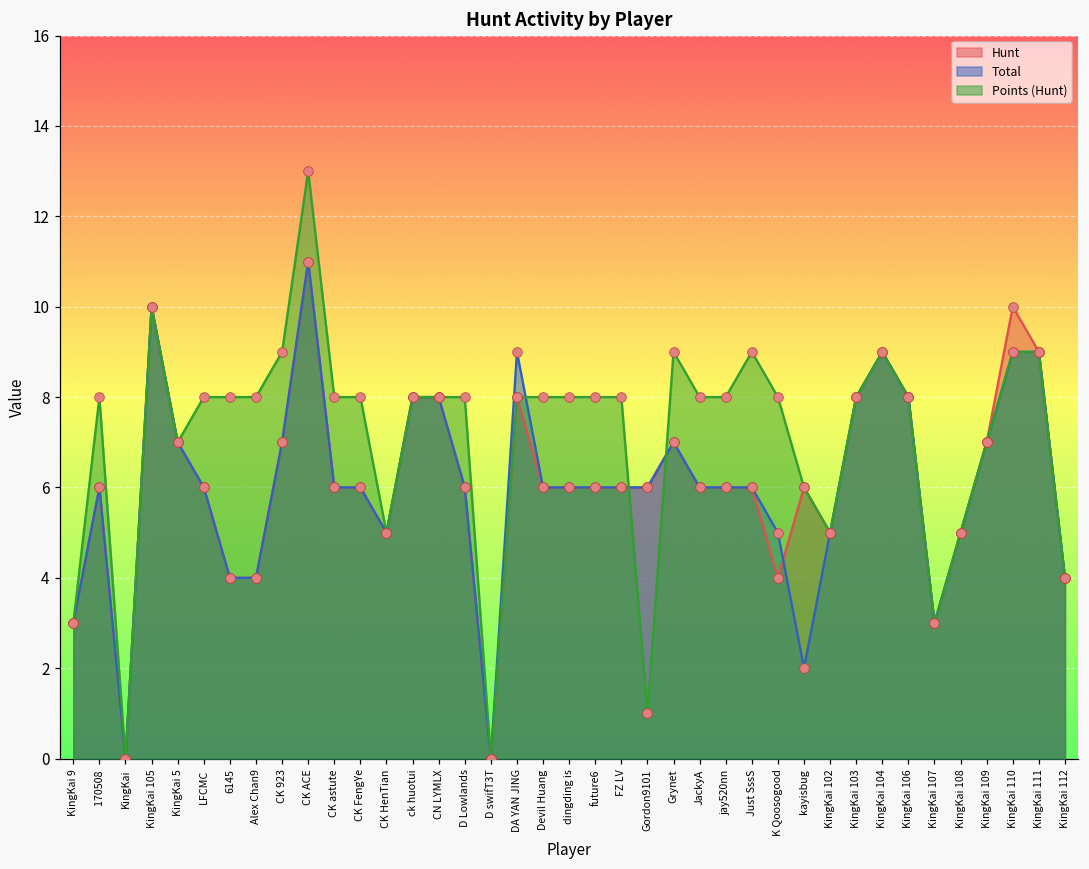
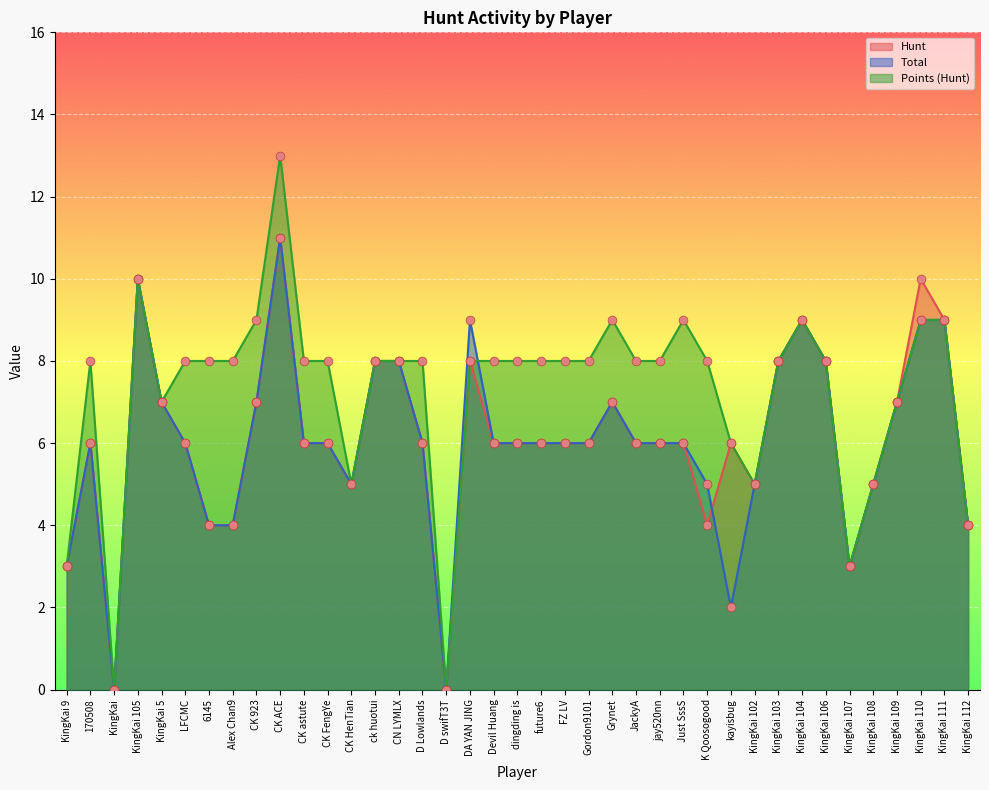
  {
    "Hunt": {
      "K Qoosogood": 4,
      "KingKai 110": 10
    },
    "Total": {
      "DA YAN JING": 9,
      "K Qoosogood": 5,
      "kayisbug": 2
    },
    "Points (Hunt)": {
      "170508": 8,
      "LFCMC": 8,
      "6145": 8,
      "Alex Chan9": 8,
      "CK 923": 9,
      "CK ACE": 13,
      "CK astute": 8,
      "CK FengYe": 8,
      "D Lowlands": 8,
      "Devil Huang": 8,
      "dingding is": 8,
      "future6": 8,
      "FZ LV": 8,
-     "Gordon9101": 1,
+     "Gordon9101": 8,
      "Grynet": 9,
      "JackyA": 8,
      "jay520nn": 8,
      "Just SssS": 9,
      "K Qoosogood": 8
    }
  }
